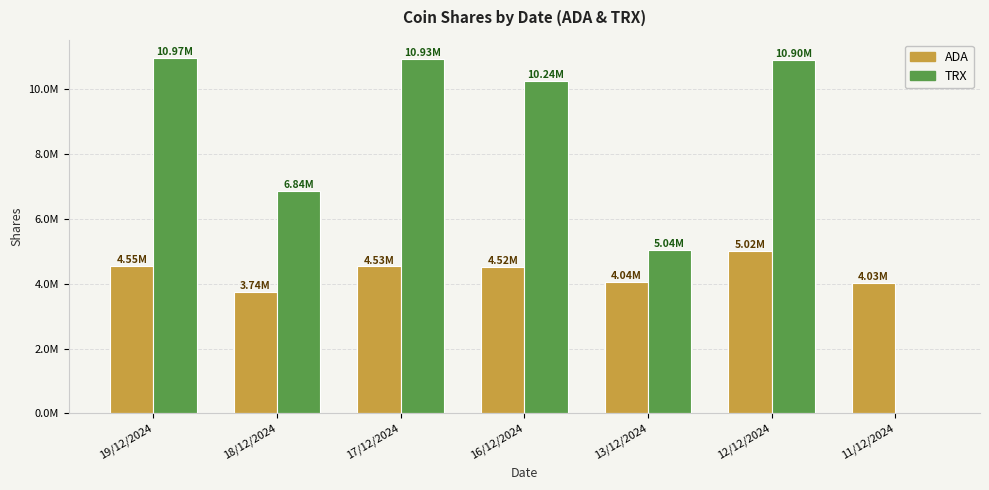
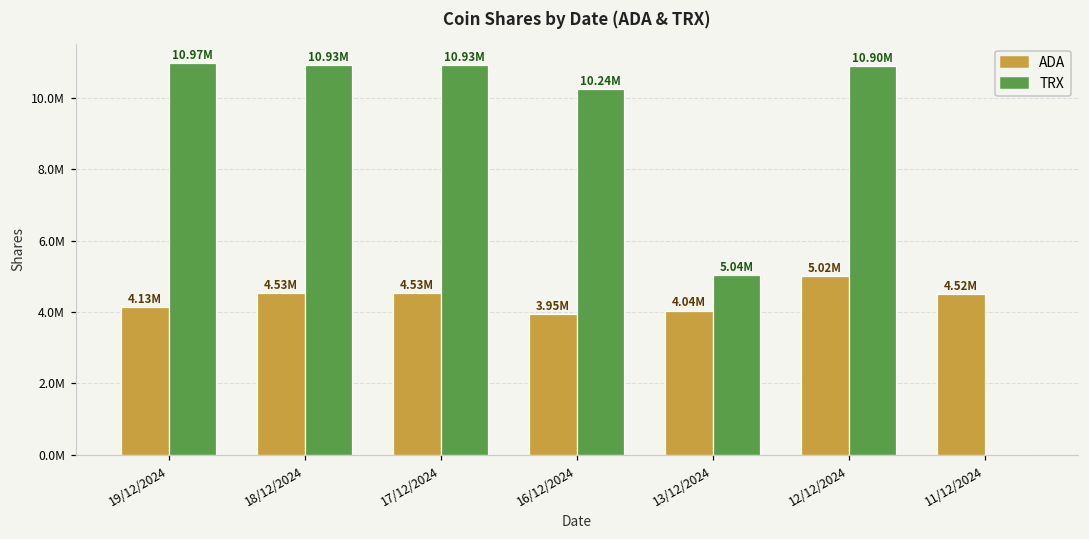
  {
    "ADA": {
-     "19/12/2024": "4.55M",
-     "18/12/2024": "3.74M",
+     "19/12/2024": "4.13M",
+     "18/12/2024": "4.53M",
      "17/12/2024": "4.53M",
-     "16/12/2024": "4.52M",
+     "16/12/2024": "3.95M",
      "13/12/2024": "4.04M",
      "12/12/2024": "5.02M",
-     "11/12/2024": "4.03M"
+     "11/12/2024": "4.52M"
    },
    "TRX": {
      "19/12/2024": "10.97M",
-     "18/12/2024": "6.84M",
+     "18/12/2024": "10.93M",
      "17/12/2024": "10.93M",
      "16/12/2024": "10.24M",
      "13/12/2024": "5.04M",
      "12/12/2024": "10.90M"
    }
  }
